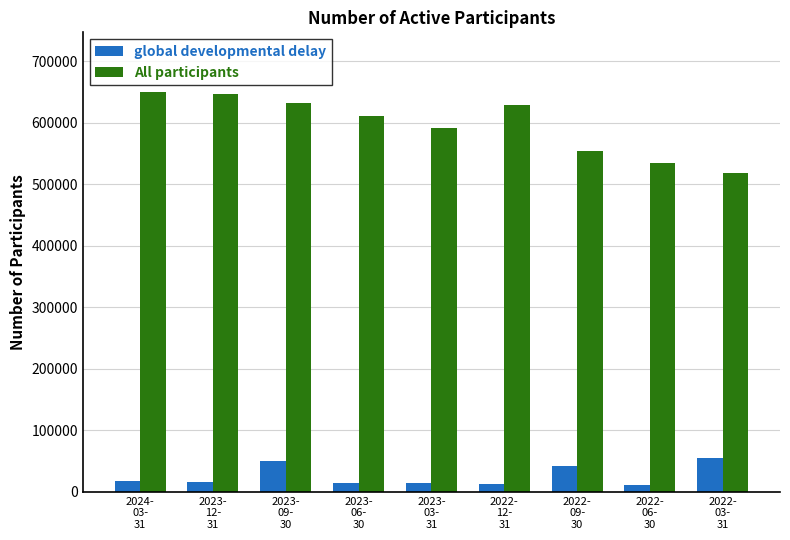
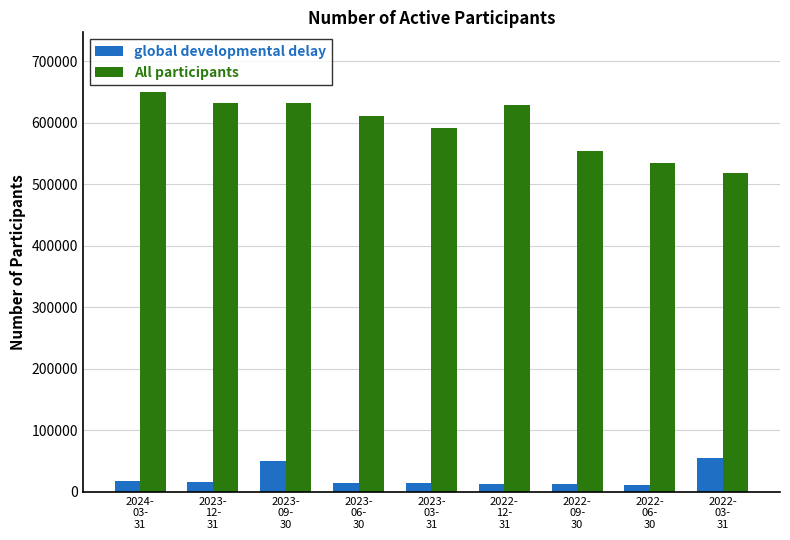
  {
    "global developmental delay": {
      "2024- 03- 31": 20000,
      "2023- 12- 31": 20000,
      "2023- 09- 30": 50000,
      "2023- 06- 30": 10000,
      "2023- 03- 31": 10000,
      "2022- 12- 31": 10000,
-     "2022- 09- 30": 40000,
+     "2022- 09- 30": 10000,
      "2022- 06- 30": 10000,
      "2022- 03- 31": 60000
    },
    "All participants": {
      "2024- 03- 31": 650000,
-     "2023- 12- 31": 650000,
+     "2023- 12- 31": 630000,
      "2023- 09- 30": 630000,
      "2023- 06- 30": 610000,
      "2023- 03- 31": 590000,
      "2022- 12- 31": 630000,
      "2022- 09- 30": 550000,
      "2022- 06- 30": 530000,
      "2022- 03- 31": 520000
    }
  }
